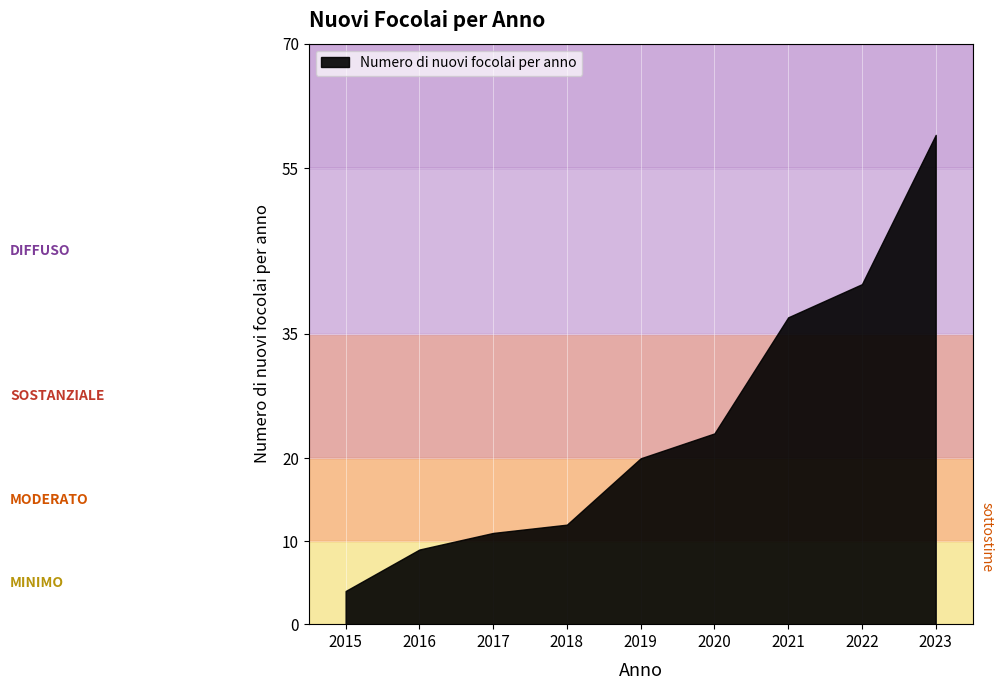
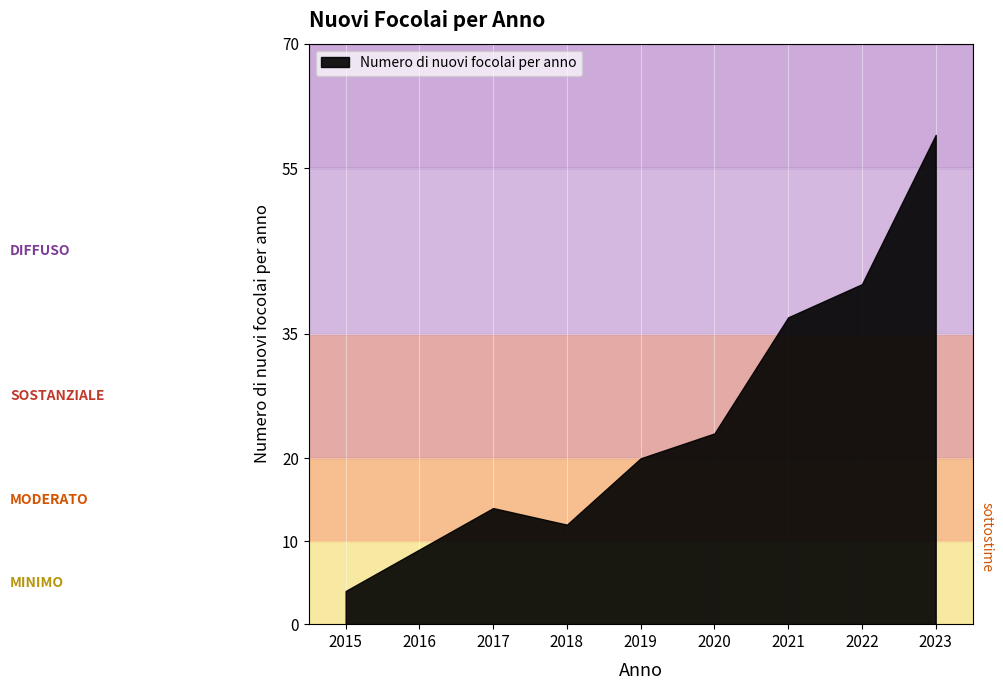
  {
    "2015": 4,
    "2016": 9,
-   "2017": 11,
+   "2017": 14,
    "2018": 12,
    "2019": 20,
    "2020": 23,
    "2021": 37,
    "2022": 41,
    "2023": 59
  }
